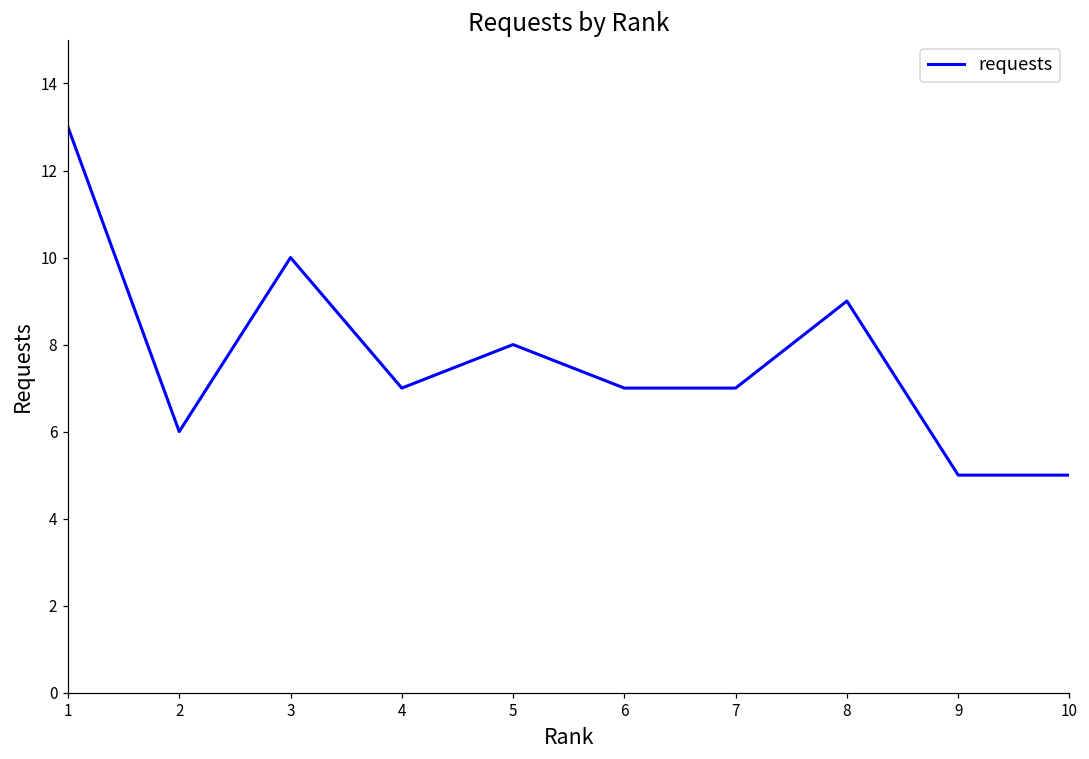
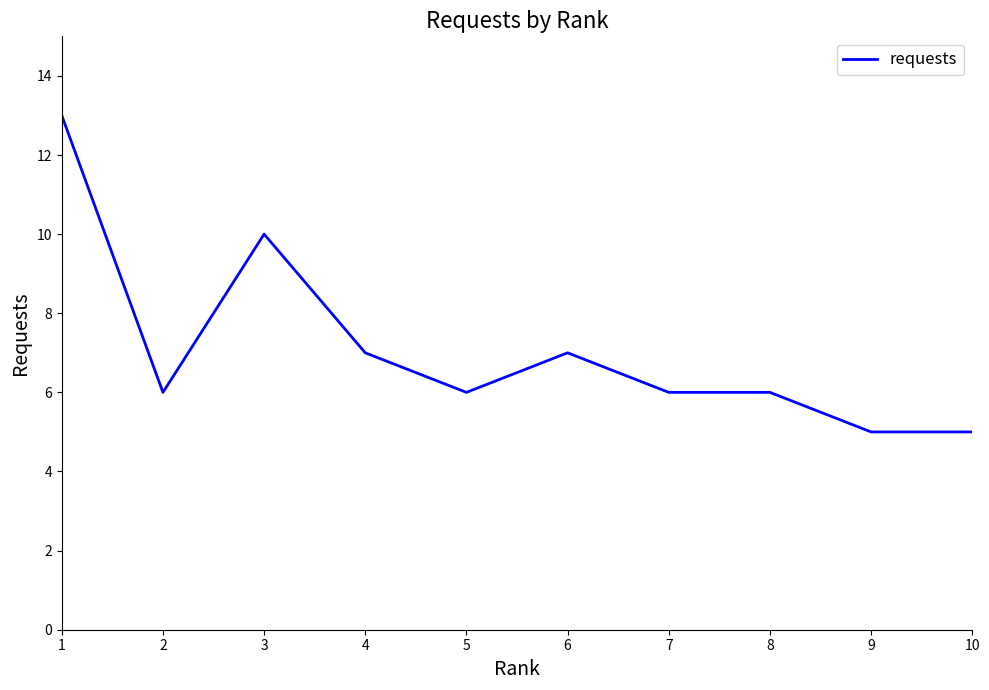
  {
    "1": 13,
    "2": 6,
    "3": 10,
    "4": 7,
-   "5": 8,
+   "5": 6,
    "6": 7,
-   "7": 7,
-   "8": 9,
+   "7": 6,
+   "8": 6,
    "9": 5,
    "10": 5
  }
